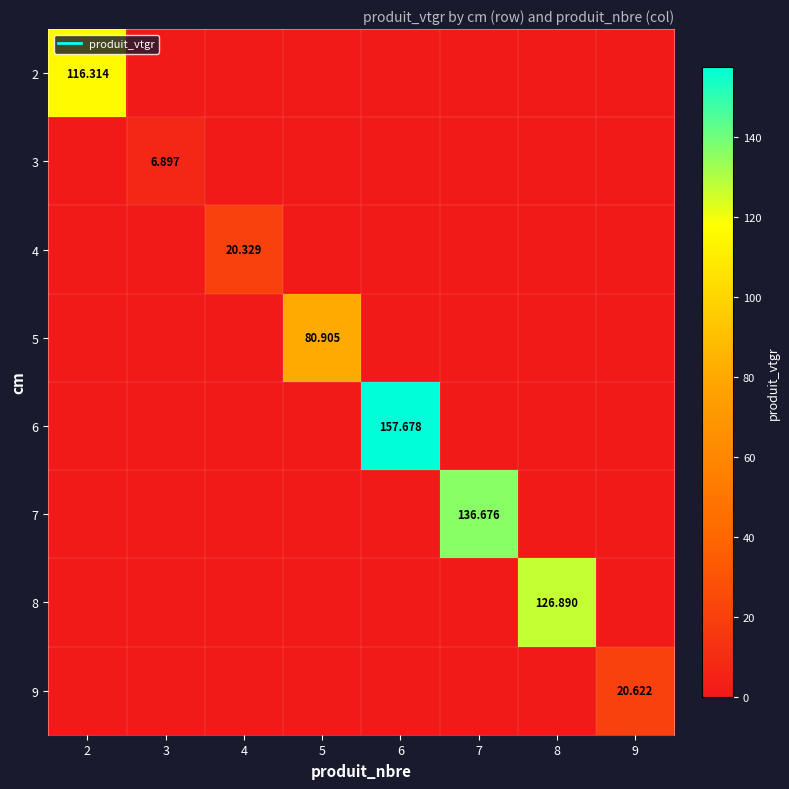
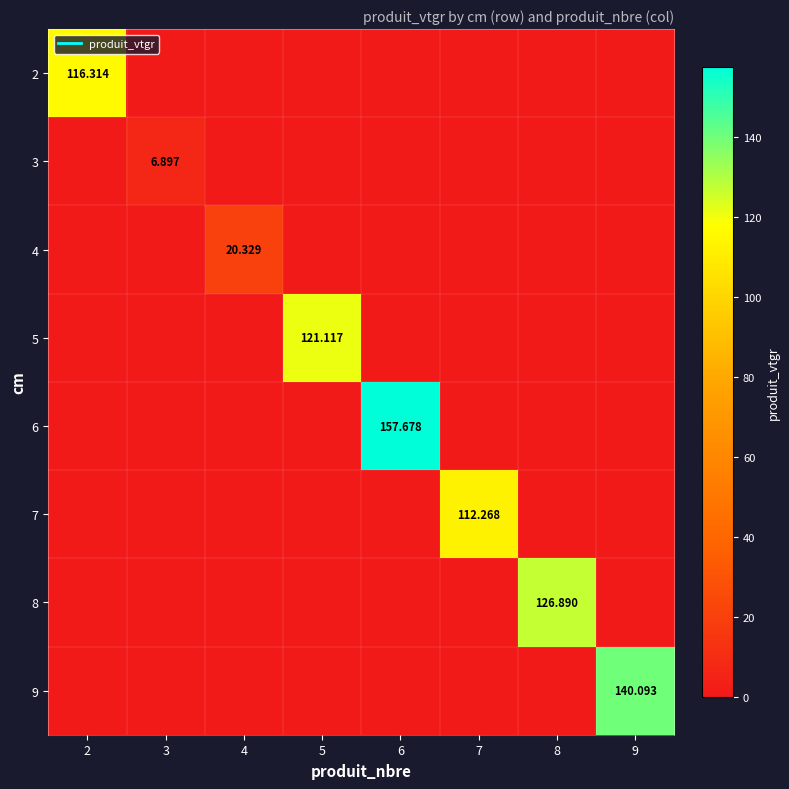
  {
    "2": {
      "2": 116.314
    },
    "3": {
      "3": 6.897
    },
    "4": {
      "4": 20.329
    },
    "5": {
-     "5": 80.905
+     "5": 121.117
    },
    "6": {
      "6": 157.678
    },
    "7": {
-     "7": 136.676
+     "7": 112.268
    },
    "8": {
      "8": 126.890
    },
    "9": {
-     "9": 20.622
+     "9": 140.093
    }
  }
